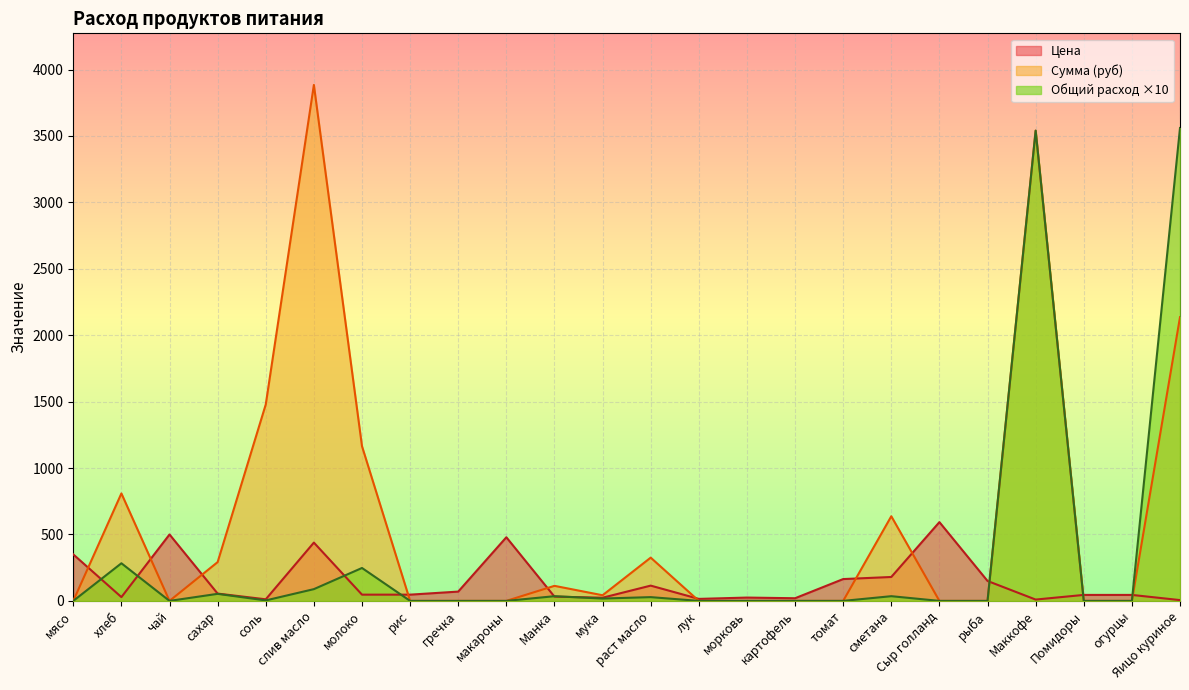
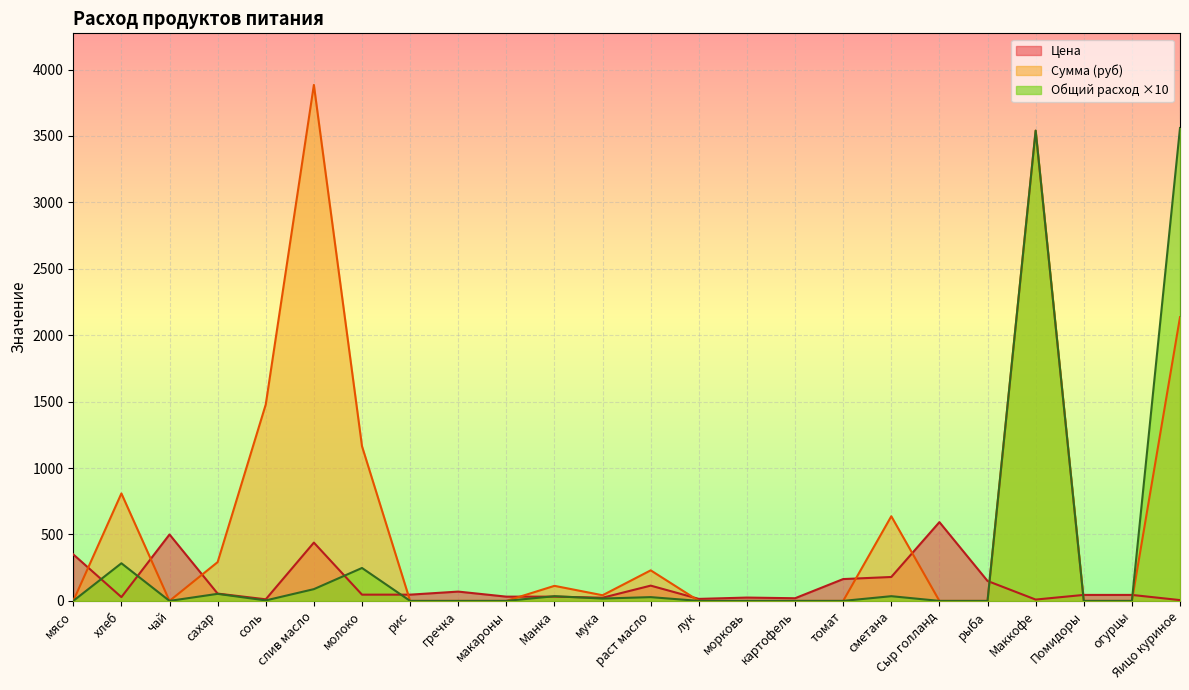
  {
    "Цена": {
      "мясо": 350,
      "хлеб": 30,
      "чай": 500,
      "слив масло": 440,
      "молоко": 50,
      "рис": 50,
      "гречка": 70,
-     "макароны": 480,
+     "макароны": 30,
      "раст масло": 120,
      "морковь": 30,
      "картофель": 20,
      "томат": 160,
      "сметана": 180,
      "Сыр голланд": 590,
      "рыба": 150,
      "Маккофе": 10,
      "Помидоры": 50,
      "огурцы": 50,
      "Яицо куриное": 10
    },
    "Сумма (руб)": {
      "хлеб": 810,
      "сахар": 290,
      "соль": 1480,
      "слив масло": 3880,
      "молоко": 1160,
      "Манка": 110,
-     "раст масло": 330,
+     "раст масло": 230,
      "сметана": 640,
      "Яицо куриное": 2140
    },
    "Общий расход ×10": {
      "хлеб": 280,
      "слив масло": 90,
      "молоко": 250,
      "раст масло": 30,
      "сметана": 40,
      "Яицо куриное": 3560
    }
  }
